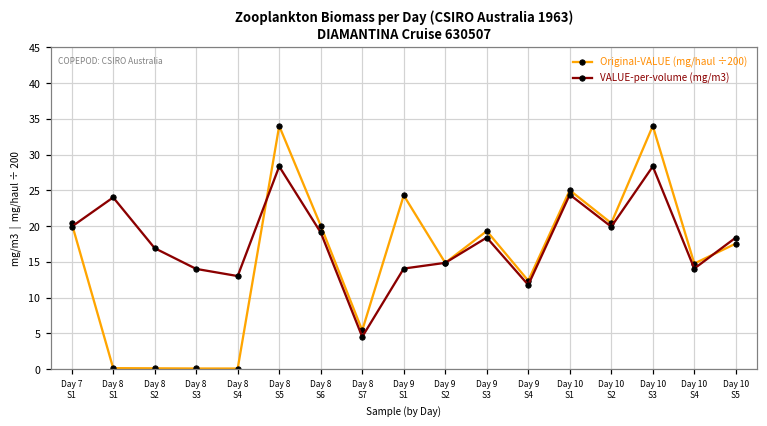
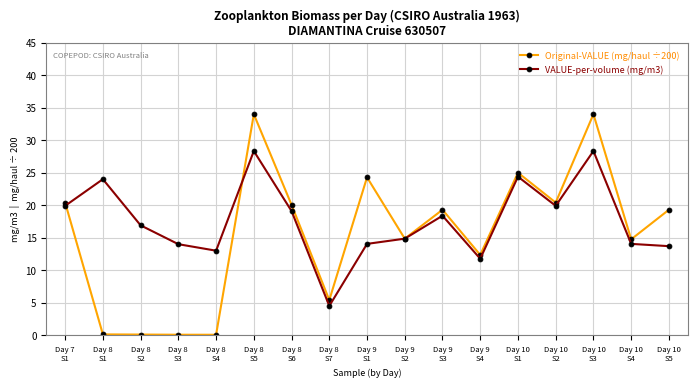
  {
    "Original-VALUE (mg/haul ÷200)": {
      "Day 7 S1": 20,
      "Day 8 S1": 0,
      "Day 8 S2": 0,
      "Day 8 S3": 0,
      "Day 8 S4": 0,
      "Day 8 S5": 34,
      "Day 8 S6": 20,
      "Day 8 S7": 5,
      "Day 9 S1": 24,
      "Day 9 S3": 19,
      "Day 9 S4": 12,
      "Day 10 S1": 25,
      "Day 10 S2": 20,
      "Day 10 S3": 34,
      "Day 10 S4": 15,
-     "Day 10 S5": 18
+     "Day 10 S5": 19
    },
    "VALUE-per-volume (mg/m3)": {
      "Day 7 S1": 20,
      "Day 8 S1": 24,
      "Day 8 S2": 17,
      "Day 8 S3": 14,
      "Day 8 S4": 13,
      "Day 8 S5": 28,
      "Day 8 S6": 19,
      "Day 8 S7": 5,
      "Day 9 S1": 14,
      "Day 9 S3": 18,
      "Day 9 S4": 12,
      "Day 10 S1": 24,
      "Day 10 S2": 20,
      "Day 10 S3": 28,
      "Day 10 S4": 14,
-     "Day 10 S5": 18
+     "Day 10 S5": 14
    }
  }
